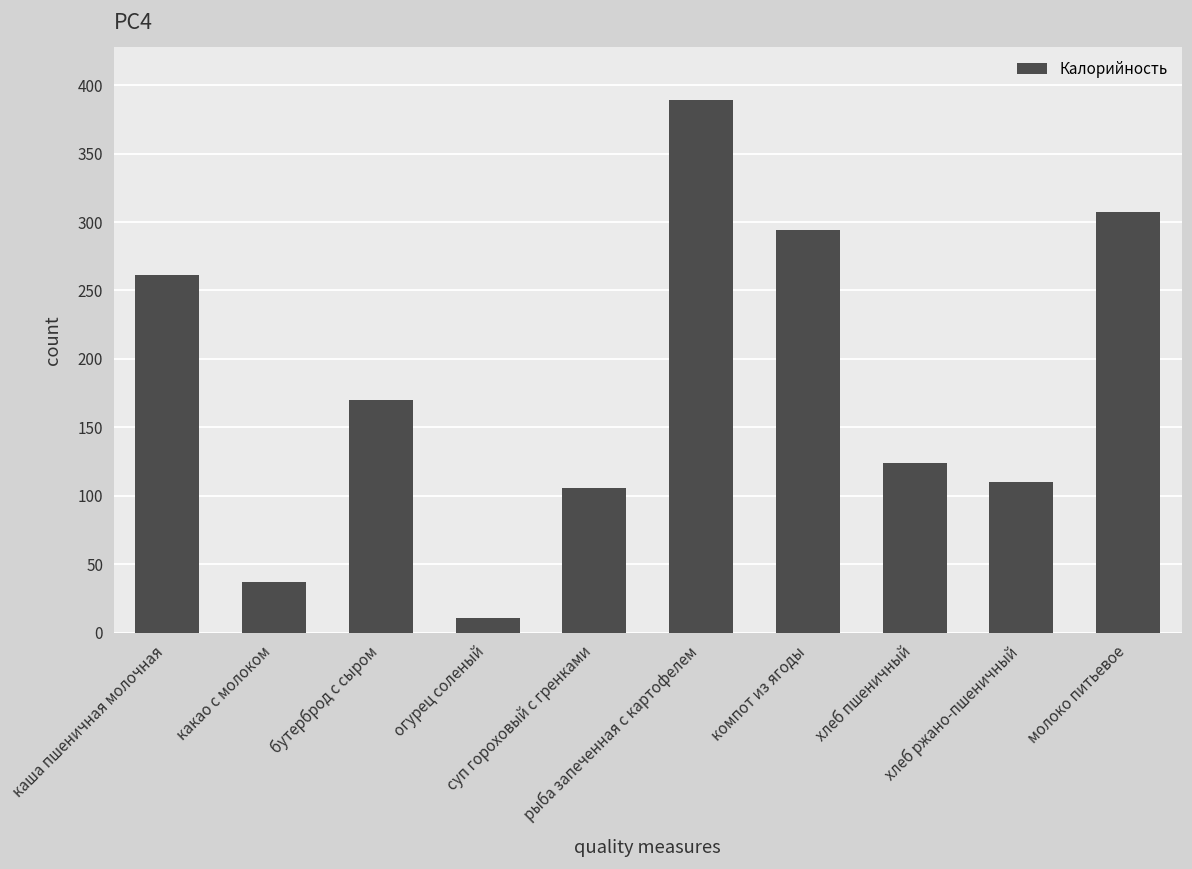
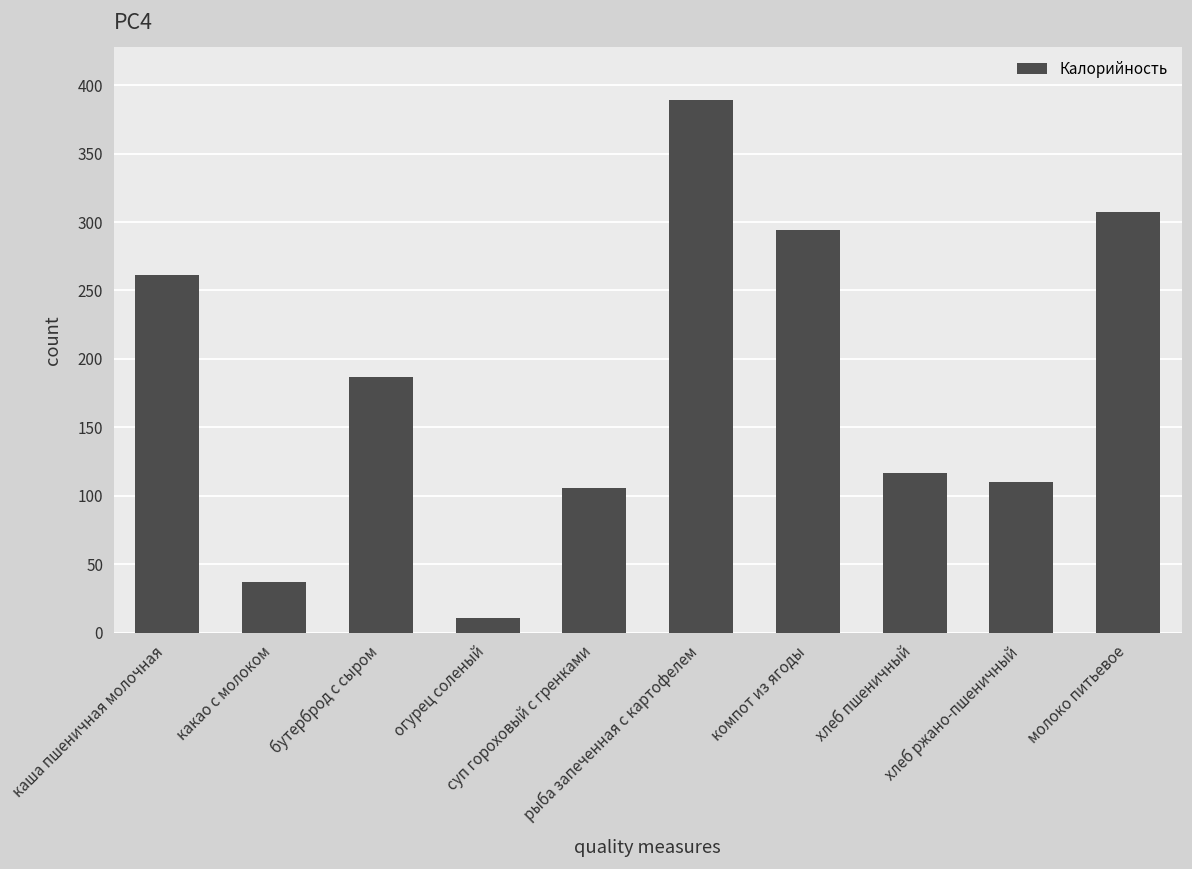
  {
    "каша пшеничная молочная": 261,
    "какао с молоком": 37,
-   "бутерброд с сыром": 170,
+   "бутерброд с сыром": 187,
    "огурец соленый": 11,
    "суп гороховый с гренками": 106,
    "рыба запеченная с картофелем": 389,
    "компот из ягоды": 294,
-   "хлеб пшеничный": 124,
+   "хлеб пшеничный": 117,
    "хлеб ржано-пшеничный": 110,
    "молоко питьевое": 307
  }
